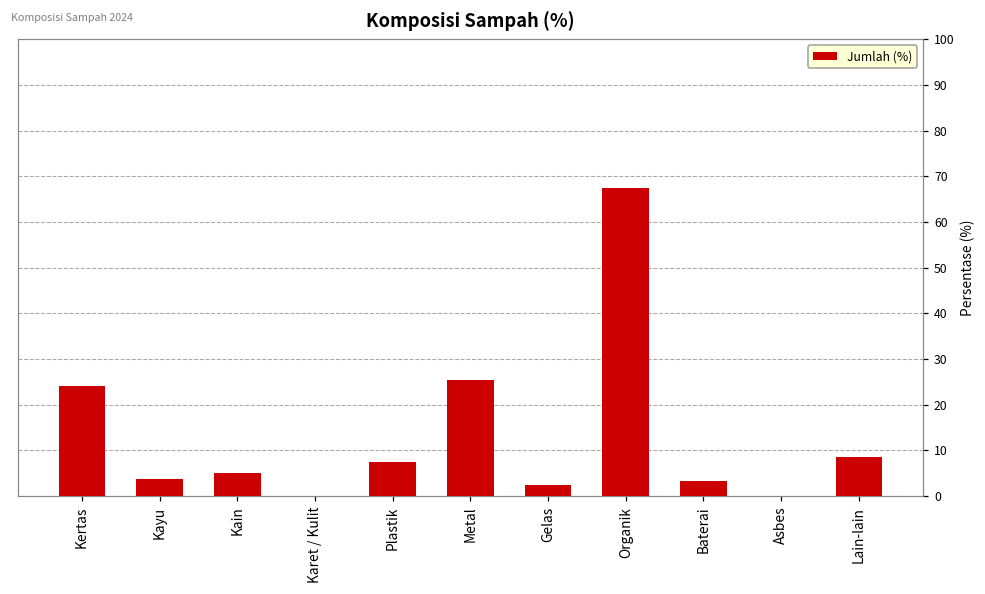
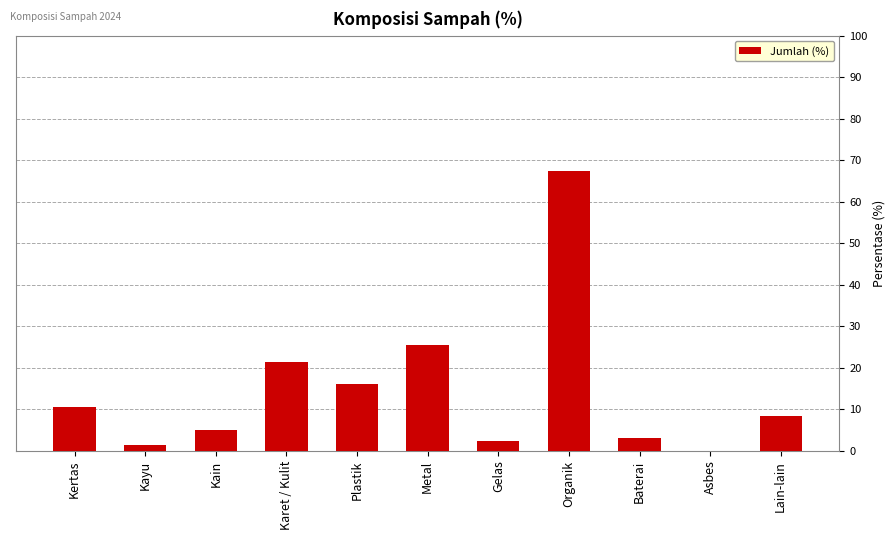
  {
-   "Kertas": 24,
-   "Kayu": 4,
+   "Kertas": 11,
+   "Kayu": 2,
    "Kain": 5,
-   "Karet / Kulit": 0,
-   "Plastik": 8,
+   "Karet / Kulit": 21,
+   "Plastik": 16,
    "Metal": 25,
    "Gelas": 3,
    "Organik": 68,
    "Baterai": 3,
    "Asbes": 0,
    "Lain-lain": 9
  }
